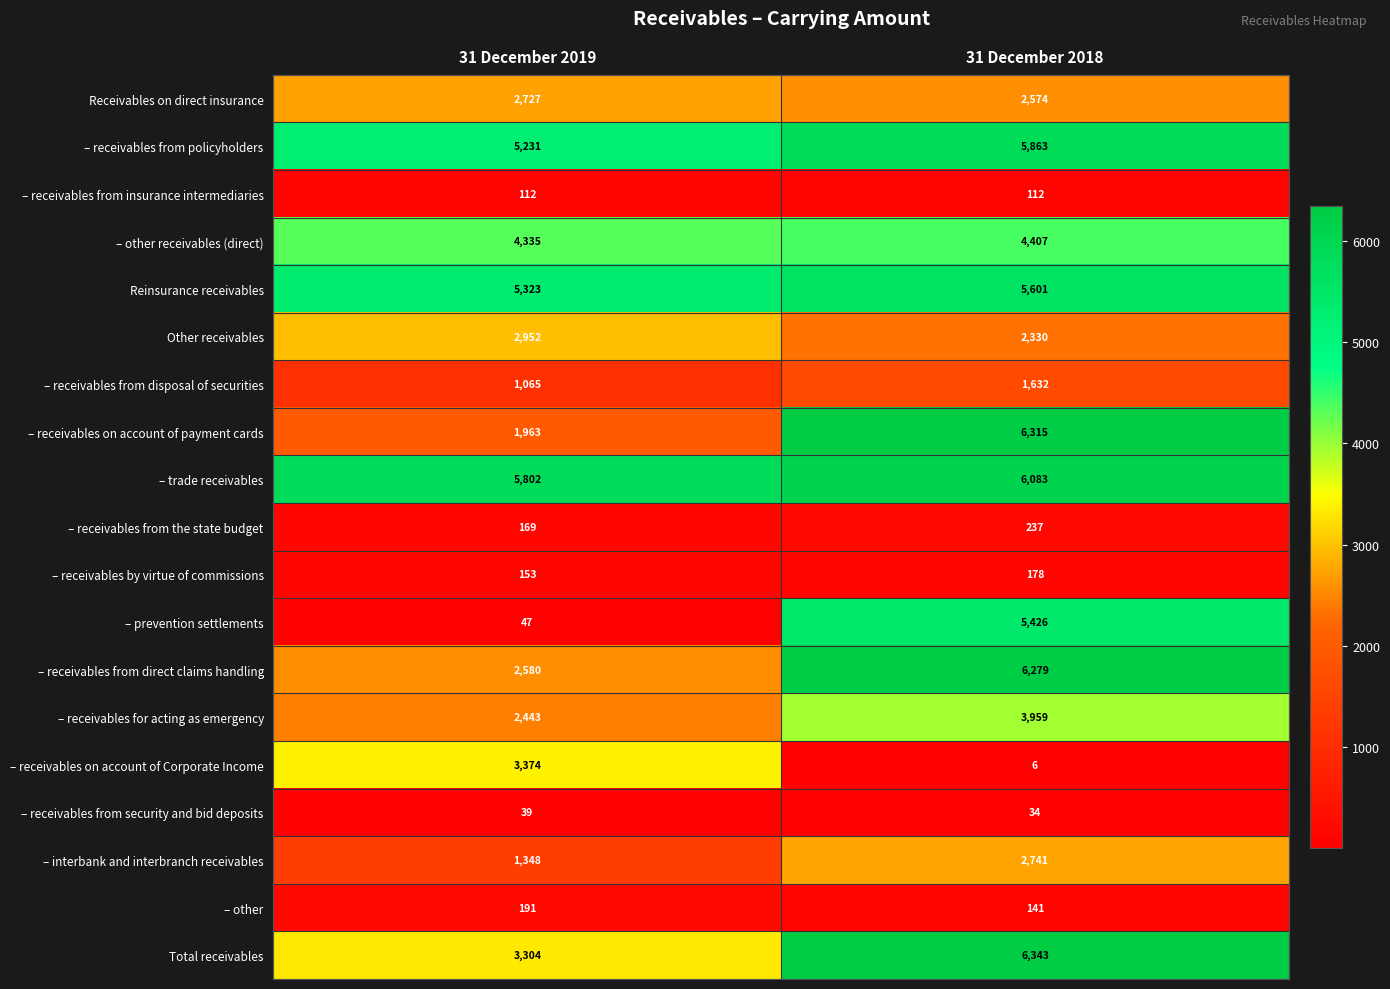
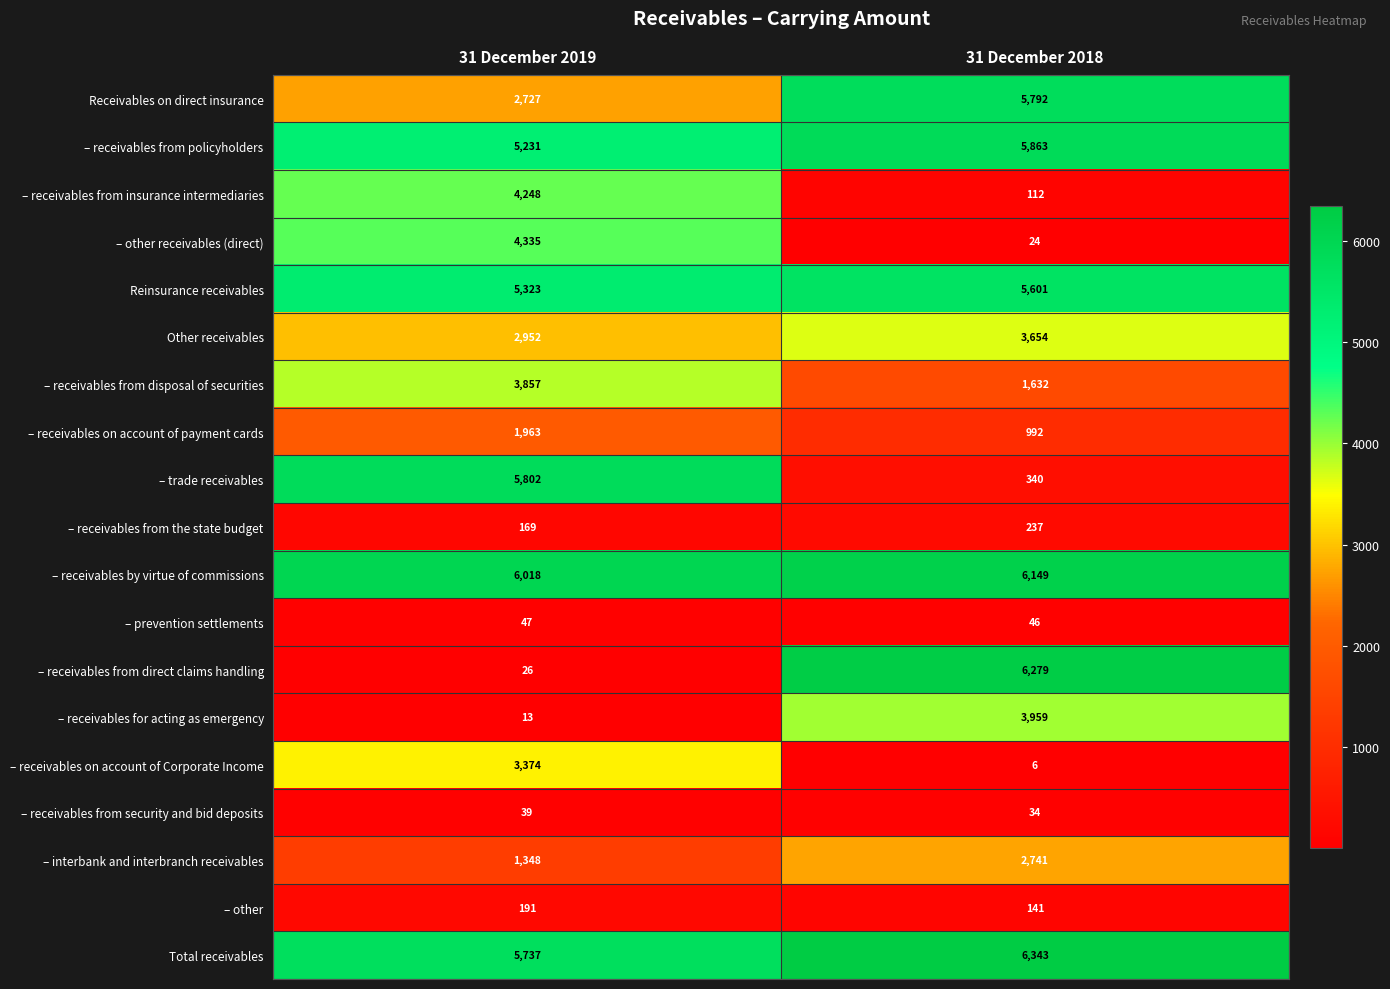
  {
    "Receivables on direct insurance": {
      "31 December 2019": "2,727",
-     "31 December 2018": "2,574"
+     "31 December 2018": "5,792"
    },
    "– receivables from policyholders": {
      "31 December 2019": "5,231",
      "31 December 2018": "5,863"
    },
    "– receivables from insurance intermediaries": {
-     "31 December 2019": "112",
+     "31 December 2019": "4,248",
      "31 December 2018": "112"
    },
    "– other receivables (direct)": {
      "31 December 2019": "4,335",
-     "31 December 2018": "4,407"
+     "31 December 2018": "24"
    },
    "Reinsurance receivables": {
      "31 December 2019": "5,323",
      "31 December 2018": "5,601"
    },
    "Other receivables": {
      "31 December 2019": "2,952",
-     "31 December 2018": "2,330"
+     "31 December 2018": "3,654"
    },
    "– receivables from disposal of securities": {
-     "31 December 2019": "1,065",
+     "31 December 2019": "3,857",
      "31 December 2018": "1,632"
    },
    "– receivables on account of payment cards": {
      "31 December 2019": "1,963",
-     "31 December 2018": "6,315"
+     "31 December 2018": "992"
    },
    "– trade receivables": {
      "31 December 2019": "5,802",
-     "31 December 2018": "6,083"
+     "31 December 2018": "340"
    },
    "– receivables from the state budget": {
      "31 December 2019": "169",
      "31 December 2018": "237"
    },
    "– receivables by virtue of commissions": {
-     "31 December 2019": "153",
-     "31 December 2018": "178"
+     "31 December 2019": "6,018",
+     "31 December 2018": "6,149"
    },
    "– prevention settlements": {
      "31 December 2019": "47",
-     "31 December 2018": "5,426"
+     "31 December 2018": "46"
    },
    "– receivables from direct claims handling": {
-     "31 December 2019": "2,580",
+     "31 December 2019": "26",
      "31 December 2018": "6,279"
    },
    "– receivables for acting as emergency": {
-     "31 December 2019": "2,443",
+     "31 December 2019": "13",
      "31 December 2018": "3,959"
    },
    "– receivables on account of Corporate Income": {
      "31 December 2019": "3,374",
      "31 December 2018": "6"
    },
    "– receivables from security and bid deposits": {
      "31 December 2019": "39",
      "31 December 2018": "34"
    },
    "– interbank and interbranch receivables": {
      "31 December 2019": "1,348",
      "31 December 2018": "2,741"
    },
    "– other": {
      "31 December 2019": "191",
      "31 December 2018": "141"
    },
    "Total receivables": {
-     "31 December 2019": "3,304",
+     "31 December 2019": "5,737",
      "31 December 2018": "6,343"
    }
  }
